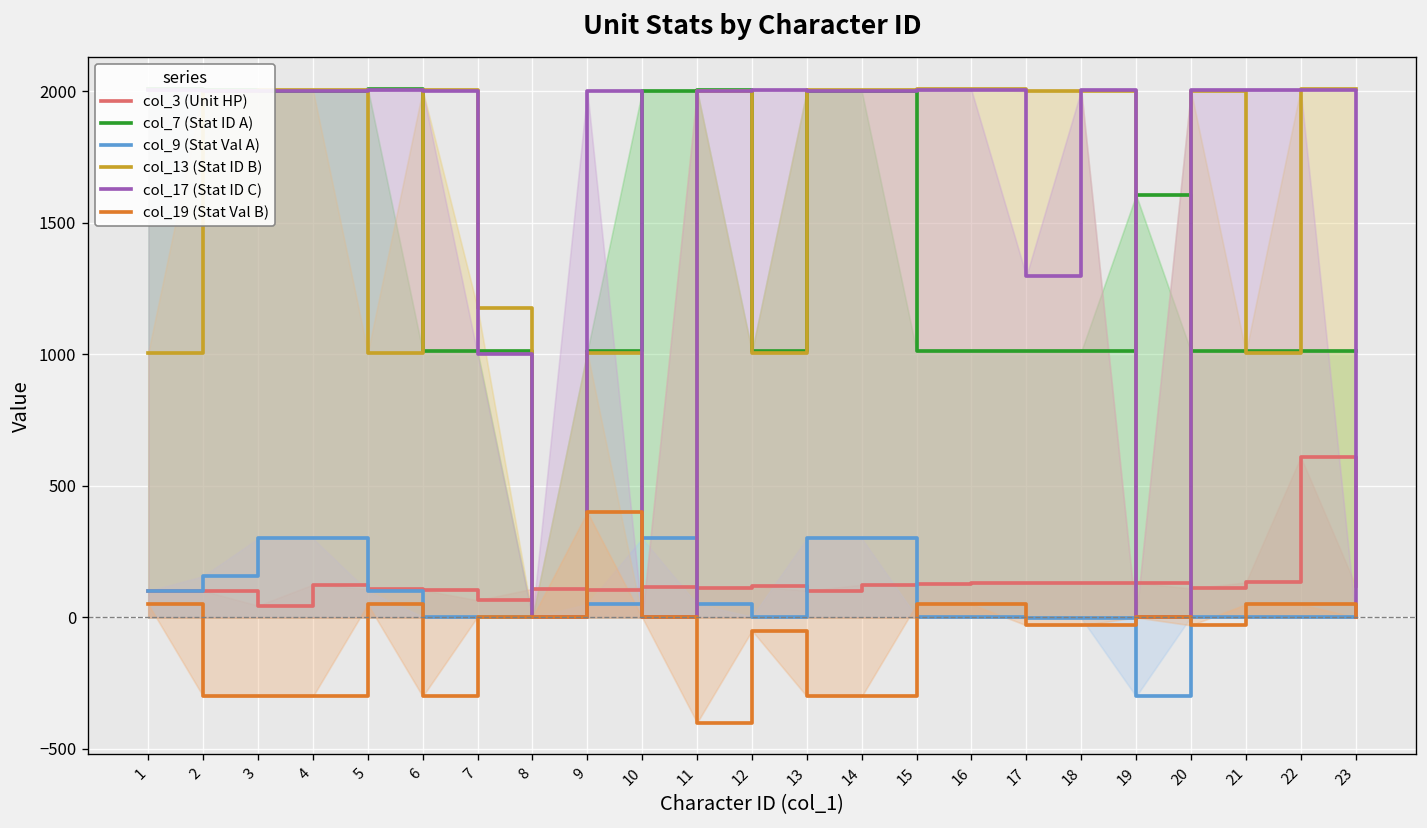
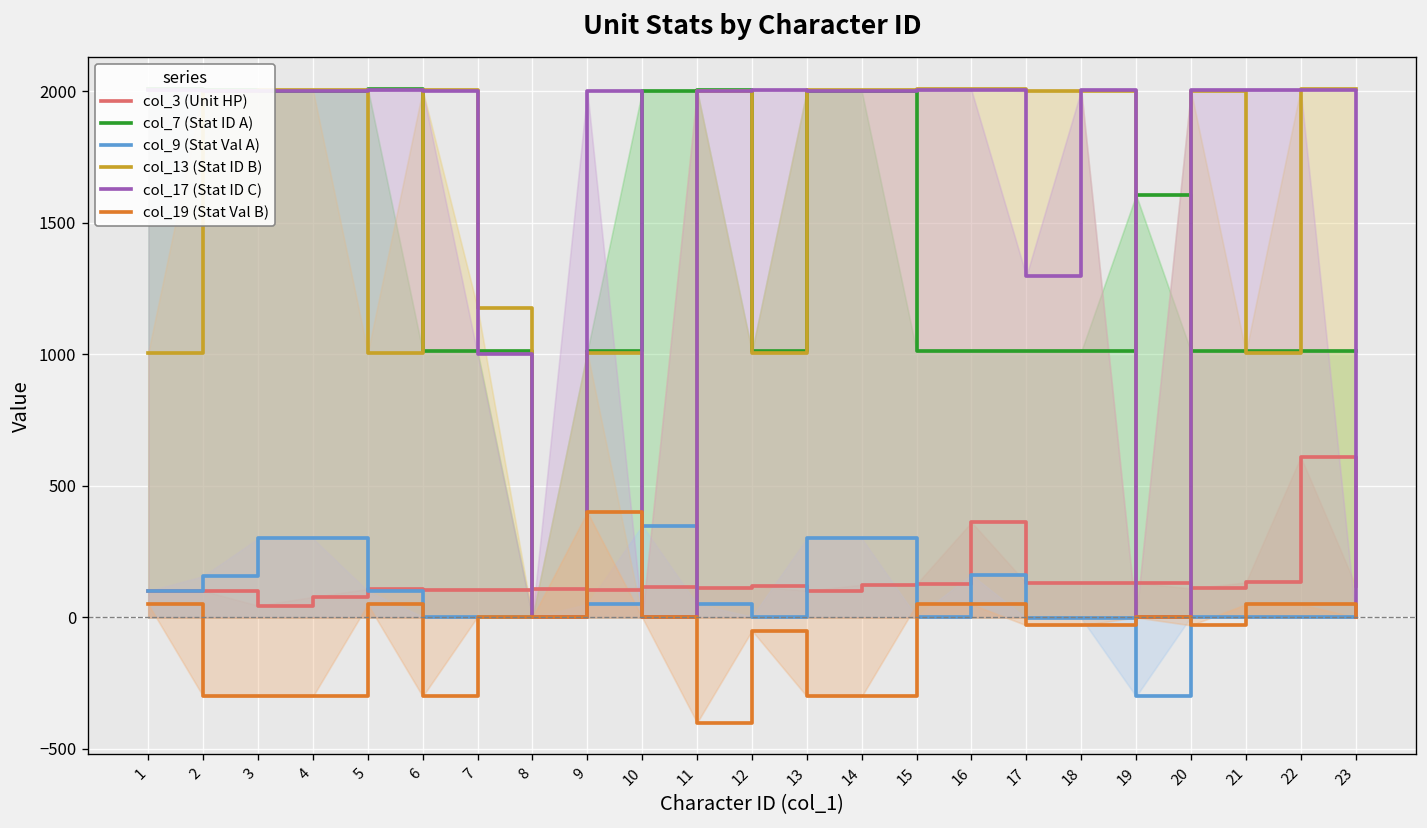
  {
    "col_3 (Unit HP)": {
      "2": 100,
      "3": 50,
-     "4": 130,
+     "4": 80,
      "6": 100,
-     "7": 70,
+     "7": 110,
      "8": 110,
      "9": 110,
      "10": 120,
      "11": 110,
      "12": 120,
      "13": 100,
      "14": 120,
      "15": 130,
-     "16": 130,
+     "16": 360,
      "17": 130,
      "18": 130,
      "19": 130,
      "20": 110,
      "21": 130,
      "22": 610,
      "23": 120
    },
    "col_7 (Stat ID A)": {
      "6": 1010,
      "10": 2000,
      "15": 1010,
      "16": 1010,
      "17": 1010,
      "18": 1010,
      "19": 1610,
      "20": 1010,
      "22": 1010,
      "23": 1010
    },
    "col_9 (Stat Val A)": {
-     "10": 300,
-     "16": 0,
+     "10": 350,
+     "16": 160,
      "19": -300
    },
    "col_17 (Stat ID C)": {
      "9": 2000,
      "12": 2000,
      "17": 1300,
      "21": 2000
    }
  }
